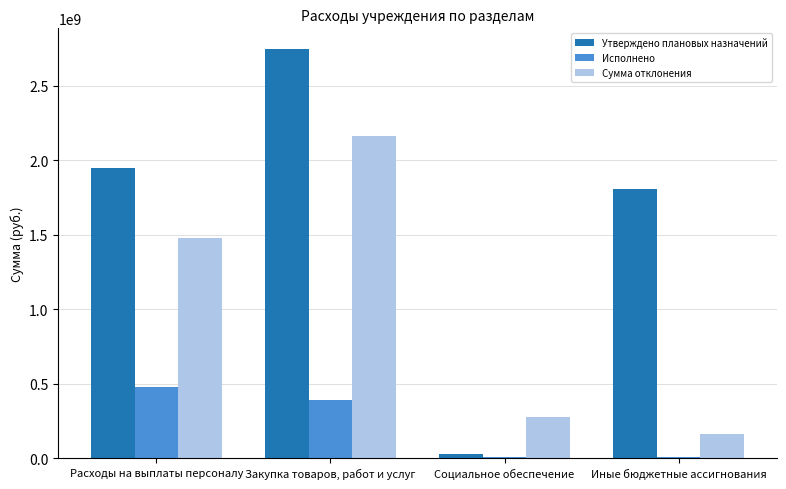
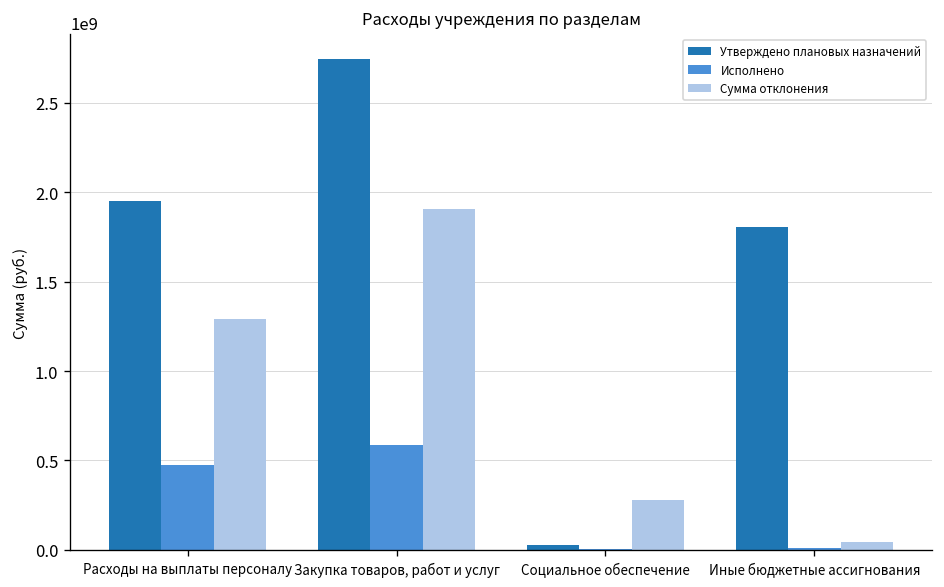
  {
    "Утверждено плановых назначений": {
      "Расходы на выплаты персоналу": 1950000000,
      "Закупка товаров, работ и услуг": 2750000000,
      "Социальное обеспечение": 20000000,
      "Иные бюджетные ассигнования": 1810000000
    },
    "Исполнено": {
      "Расходы на выплаты персоналу": 480000000,
-     "Закупка товаров, работ и услуг": 390000000
+     "Закупка товаров, работ и услуг": 590000000
    },
    "Сумма отклонения": {
-     "Расходы на выплаты персоналу": 1480000000,
-     "Закупка товаров, работ и услуг": 2160000000,
+     "Расходы на выплаты персоналу": 1290000000,
+     "Закупка товаров, работ и услуг": 1910000000,
      "Социальное обеспечение": 280000000,
-     "Иные бюджетные ассигнования": 160000000
+     "Иные бюджетные ассигнования": 40000000
    }
  }
